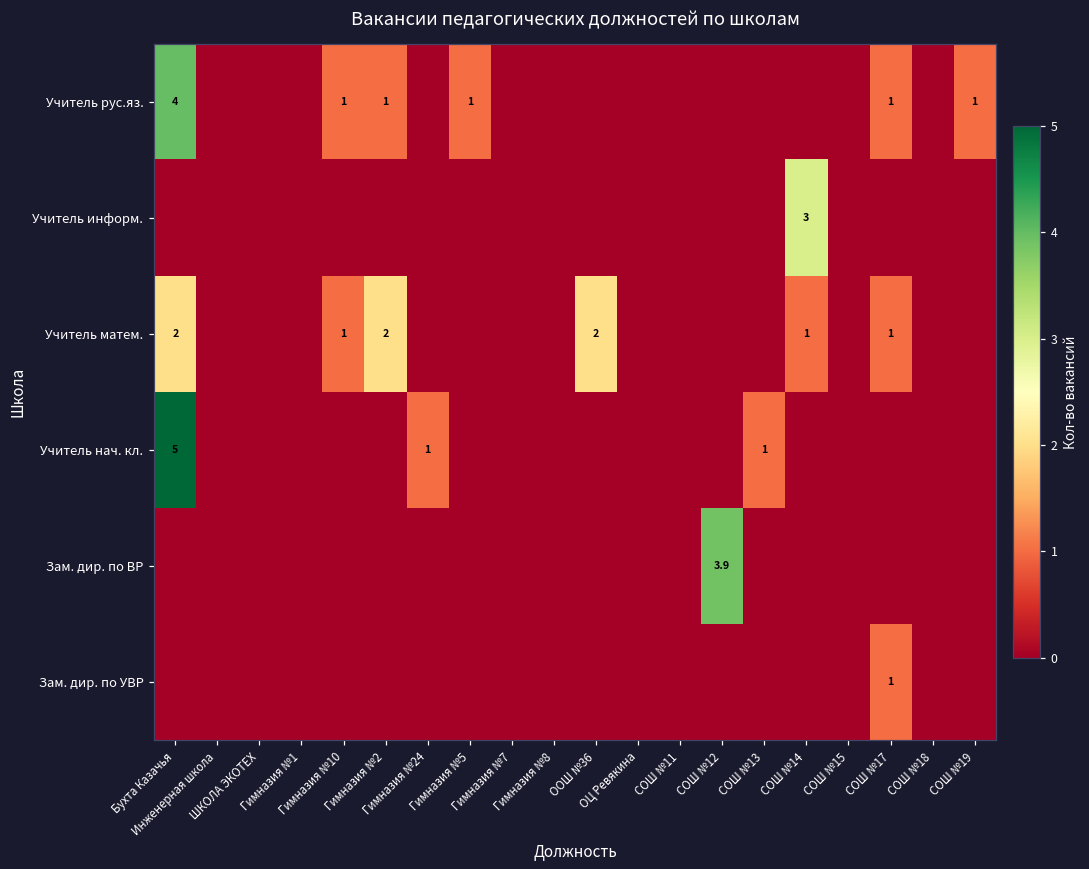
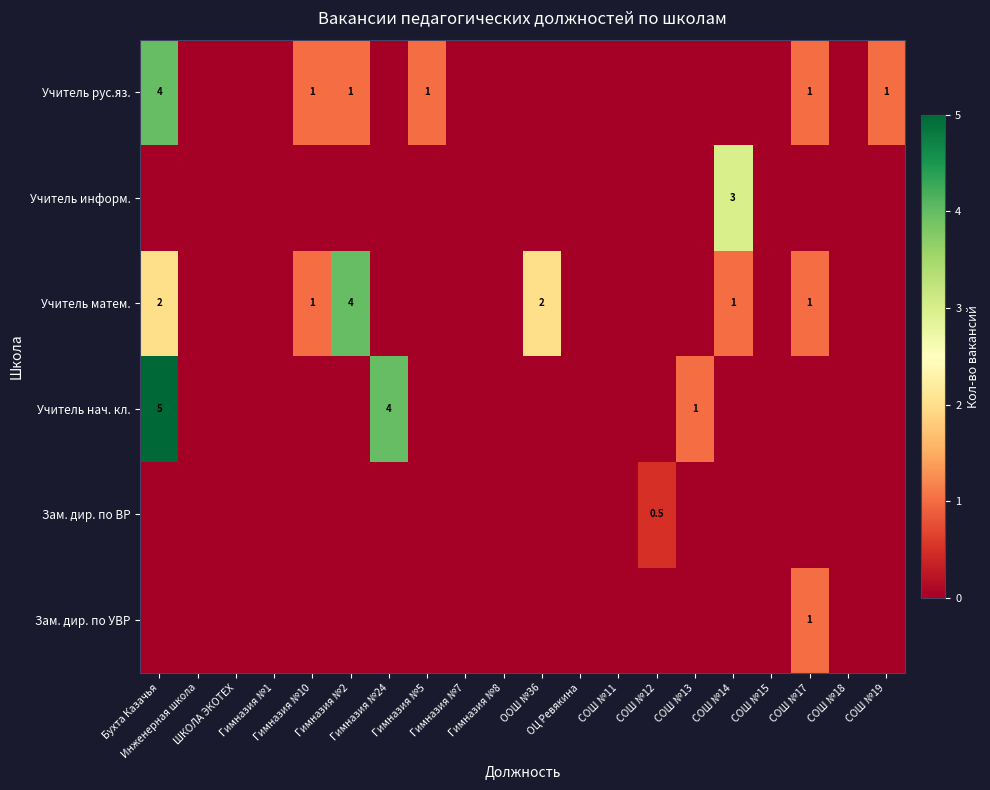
  {
    "Учитель рус.яз.": {
      "Бухта Казачья": 4,
      "Гимназия №10": 1,
      "Гимназия №2": 1,
      "Гимназия №5": 1,
      "СОШ №17": 1,
      "СОШ №19": 1
    },
    "Учитель информ.": {
      "СОШ №14": 3
    },
    "Учитель матем.": {
      "Бухта Казачья": 2,
      "Гимназия №10": 1,
-     "Гимназия №2": 2,
+     "Гимназия №2": 4,
      "ООШ №36": 2,
      "СОШ №14": 1,
      "СОШ №17": 1
    },
    "Учитель нач. кл.": {
      "Бухта Казачья": 5,
-     "Гимназия №24": 1,
+     "Гимназия №24": 4,
      "СОШ №13": 1
    },
    "Зам. дир. по ВР": {
-     "СОШ №12": 3.9
+     "СОШ №12": 0.5
    },
    "Зам. дир. по УВР": {
      "СОШ №17": 1
    }
  }
